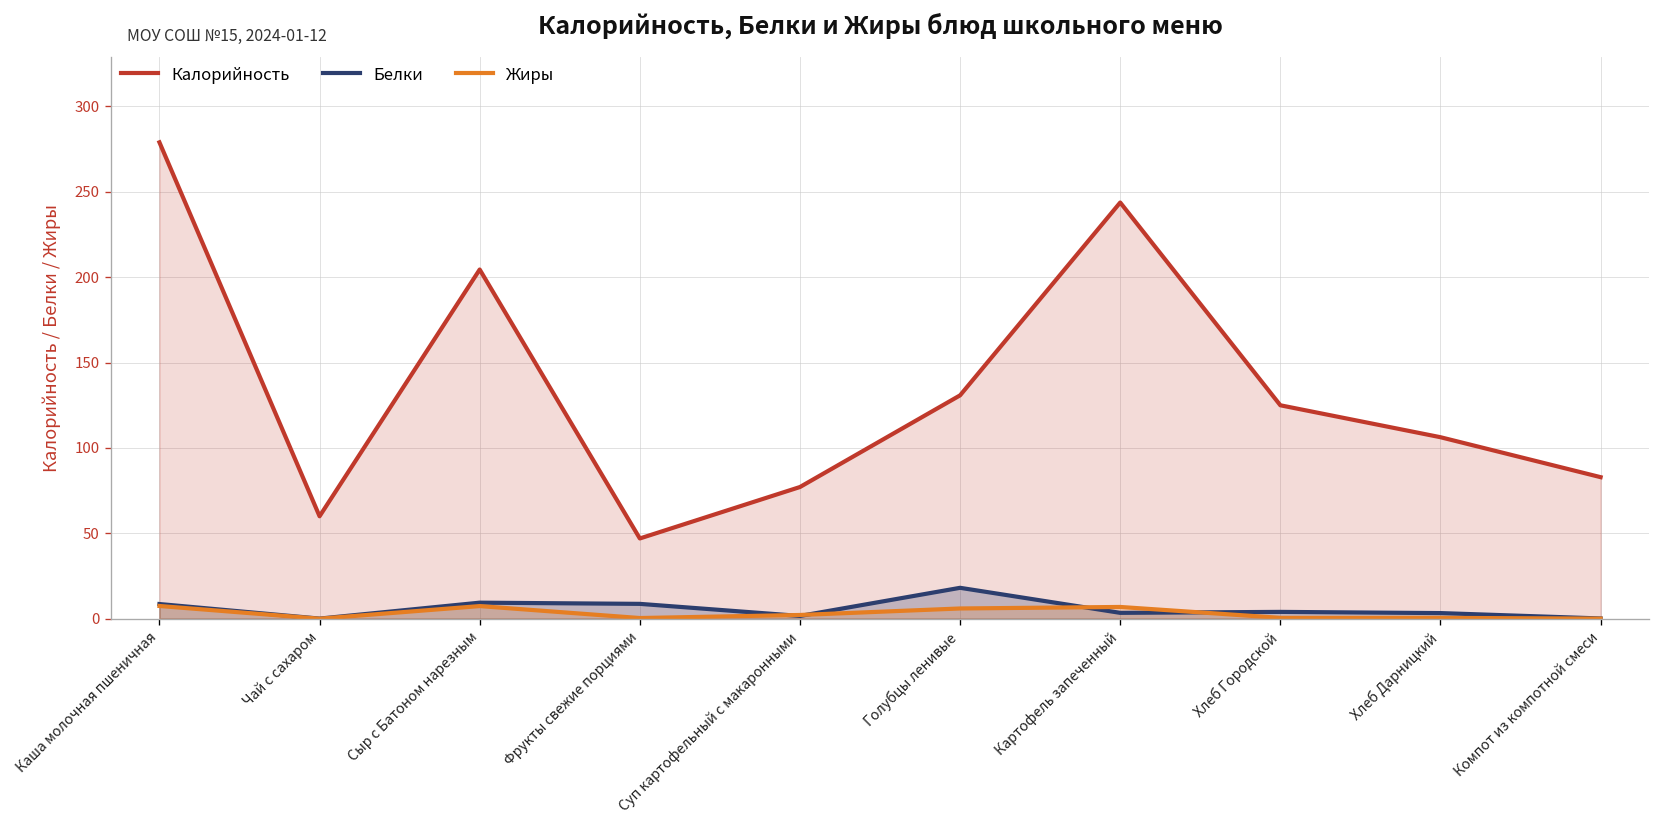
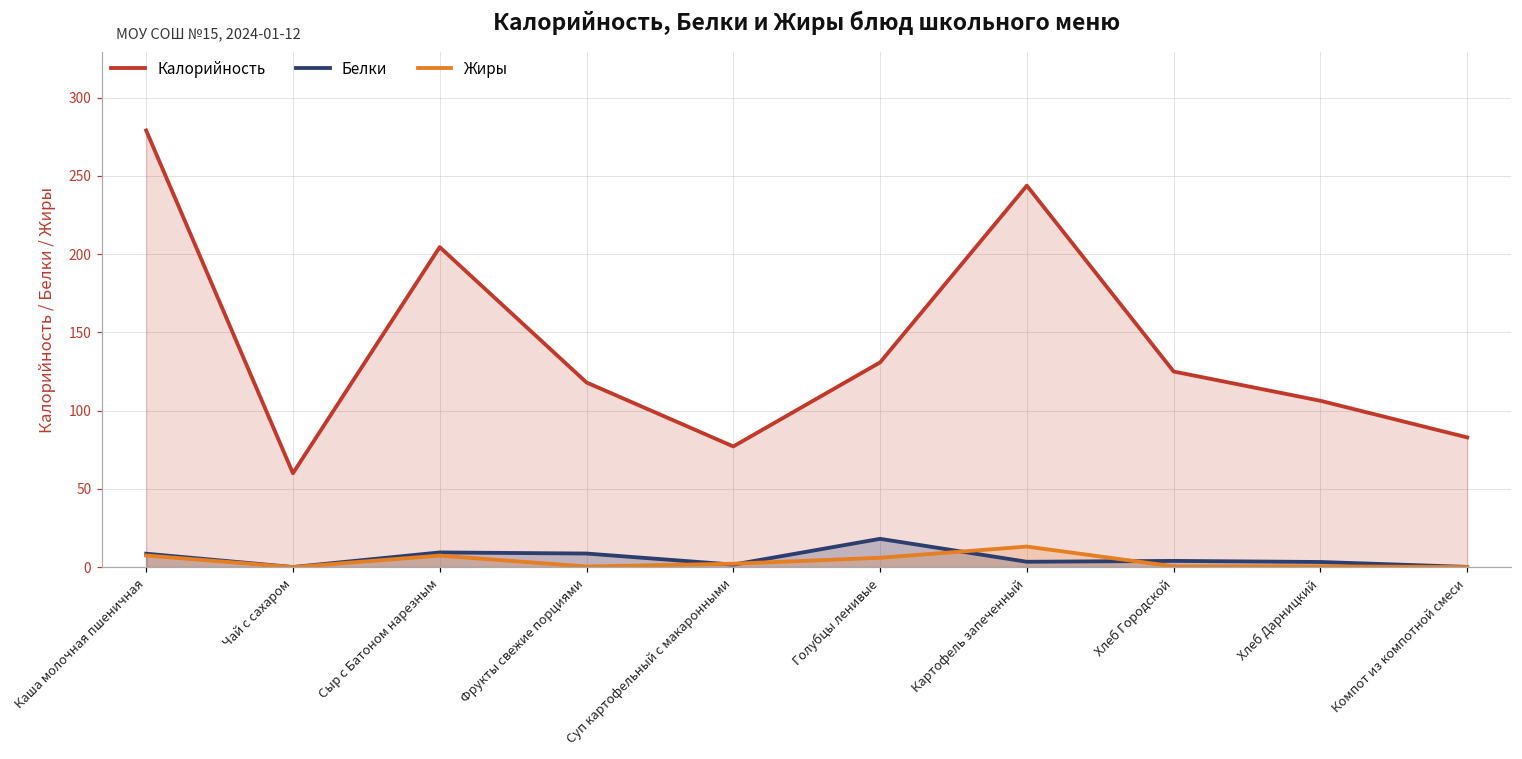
  {
    "Калорийность": {
      "Каша молочная пшеничная": 279,
      "Чай с сахаром": 60,
      "Сыр с Батоном нарезным": 205,
-     "Фрукты свежие порциями": 47,
+     "Фрукты свежие порциями": 118,
      "Суп картофельный с макаронными": 77,
      "Голубцы ленивые": 131,
      "Картофель запеченный": 244,
      "Хлеб Городской": 125,
      "Хлеб Дарницкий": 106,
      "Компот из компотной смеси": 83
    },
    "Белки": {
      "Сыр с Батоном нарезным": 9,
      "Фрукты свежие порциями": 9,
      "Голубцы ленивые": 18,
      "Картофель запеченный": 3,
      "Хлеб Городской": 4,
      "Хлеб Дарницкий": 3
    },
    "Жиры": {
      "Сыр с Батоном нарезным": 7,
      "Фрукты свежие порциями": 0,
      "Голубцы ленивые": 6,
-     "Картофель запеченный": 7,
+     "Картофель запеченный": 13,
      "Хлеб Городской": 1,
      "Хлеб Дарницкий": 1
    }
  }
